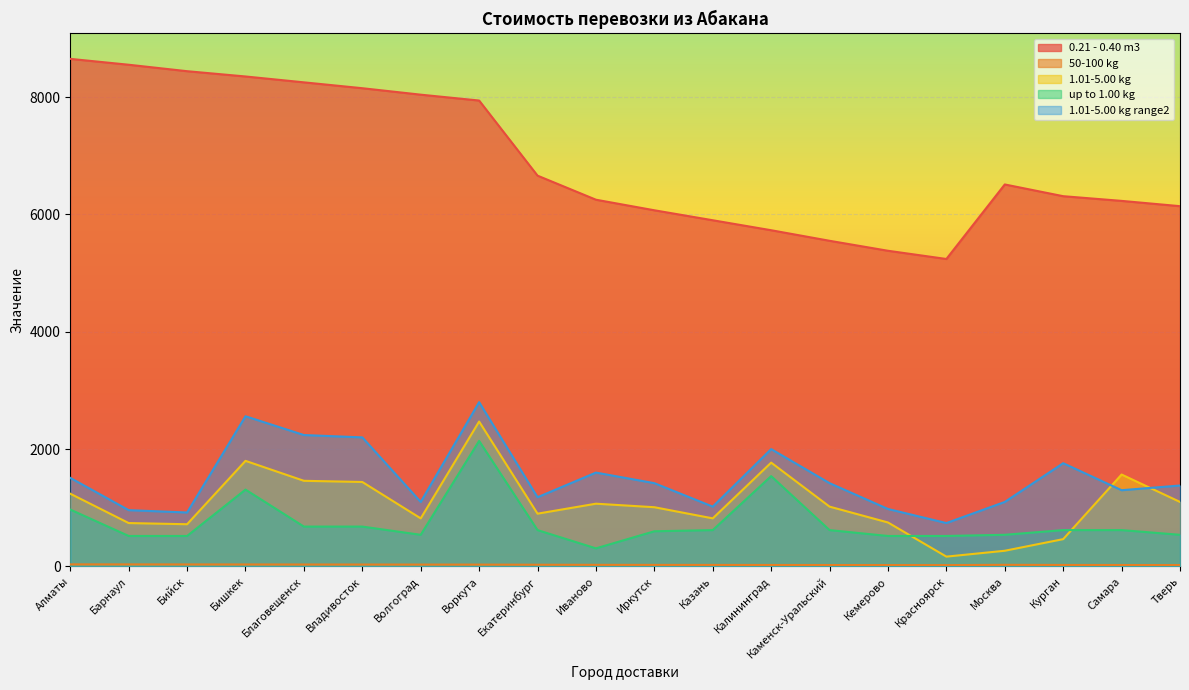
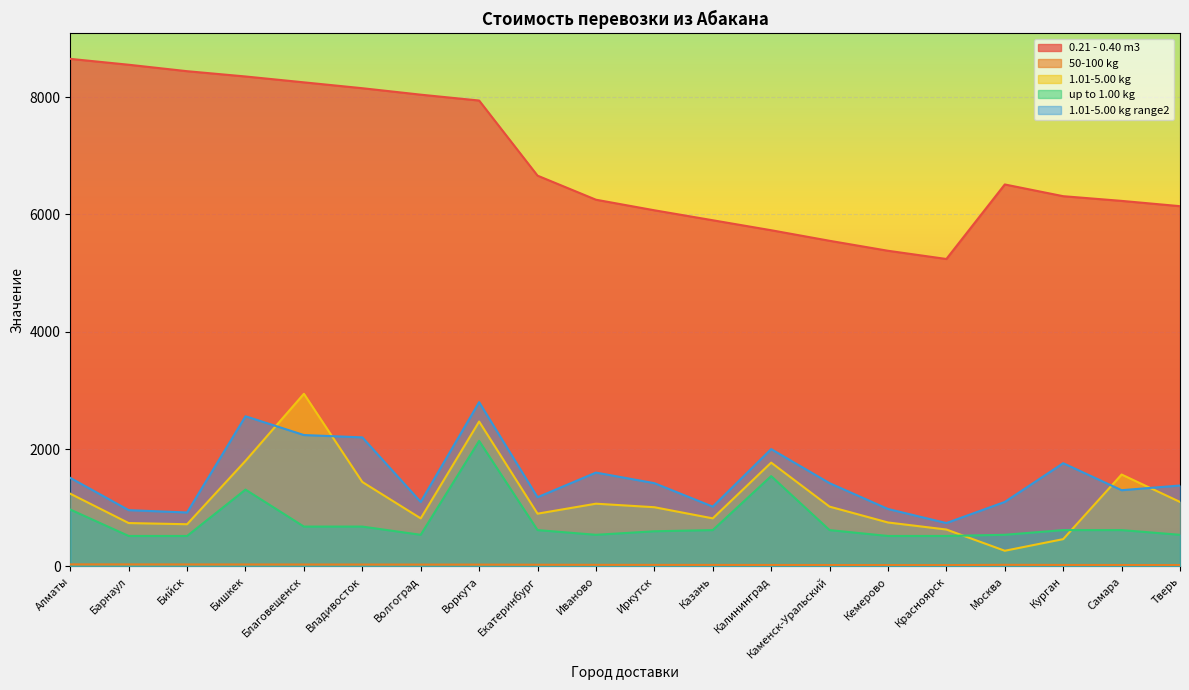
  {
    "1.01-5.00 kg": {
      "Алматы": 1200,
      "Барнаул": 700,
      "Бийск": 700,
      "Бишкек": 1800,
-     "Благовещенск": 1500,
+     "Благовещенск": 2900,
      "Владивосток": 1400,
      "Волгоград": 800,
      "Воркута": 2500,
      "Екатеринбург": 900,
      "Иваново": 1100,
      "Иркутск": 1000,
      "Казань": 800,
      "Калининград": 1800,
      "Каменск-Уральский": 1000,
      "Кемерово": 800,
-     "Красноярск": 200,
+     "Красноярск": 600,
      "Москва": 300,
      "Курган": 500,
      "Самара": 1600,
      "Тверь": 1100
    },
    "up to 1.00 kg": {
      "Алматы": 1000,
      "Барнаул": 500,
      "Бийск": 500,
      "Бишкек": 1300,
      "Благовещенск": 700,
      "Владивосток": 700,
      "Волгоград": 500,
      "Воркута": 2100,
      "Екатеринбург": 600,
-     "Иваново": 300,
+     "Иваново": 500,
      "Иркутск": 600,
      "Казань": 600,
      "Калининград": 1500,
      "Каменск-Уральский": 600,
      "Кемерово": 500,
      "Красноярск": 500,
      "Москва": 500,
      "Курган": 600,
      "Самара": 600,
      "Тверь": 500
    },
    "1.01-5.00 kg range2": {
      "Алматы": 1500,
      "Барнаул": 1000,
      "Бийск": 900,
      "Бишкек": 2600,
      "Благовещенск": 2200,
      "Владивосток": 2200,
      "Волгоград": 1100,
      "Воркута": 2800,
      "Екатеринбург": 1200,
      "Иваново": 1600,
      "Иркутск": 1400,
      "Казань": 1000,
      "Калининград": 2000,
      "Каменск-Уральский": 1400,
      "Кемерово": 1000,
      "Красноярск": 700,
      "Москва": 1100,
      "Курган": 1800,
      "Самара": 1300,
      "Тверь": 1400
    }
  }
